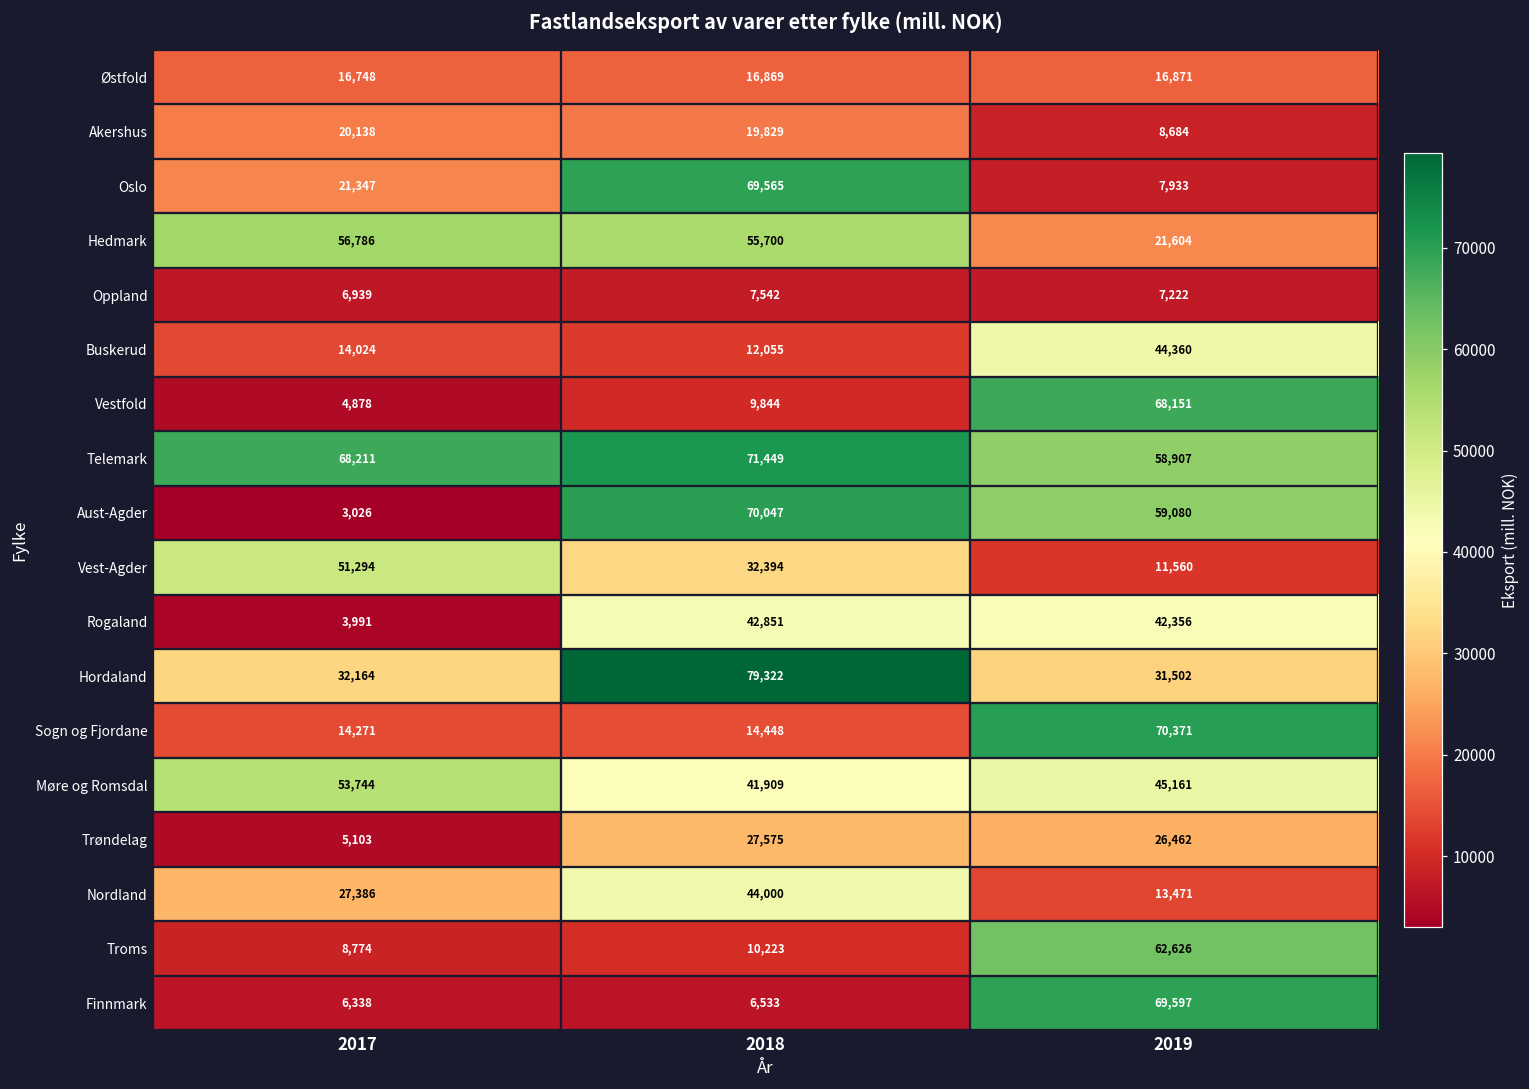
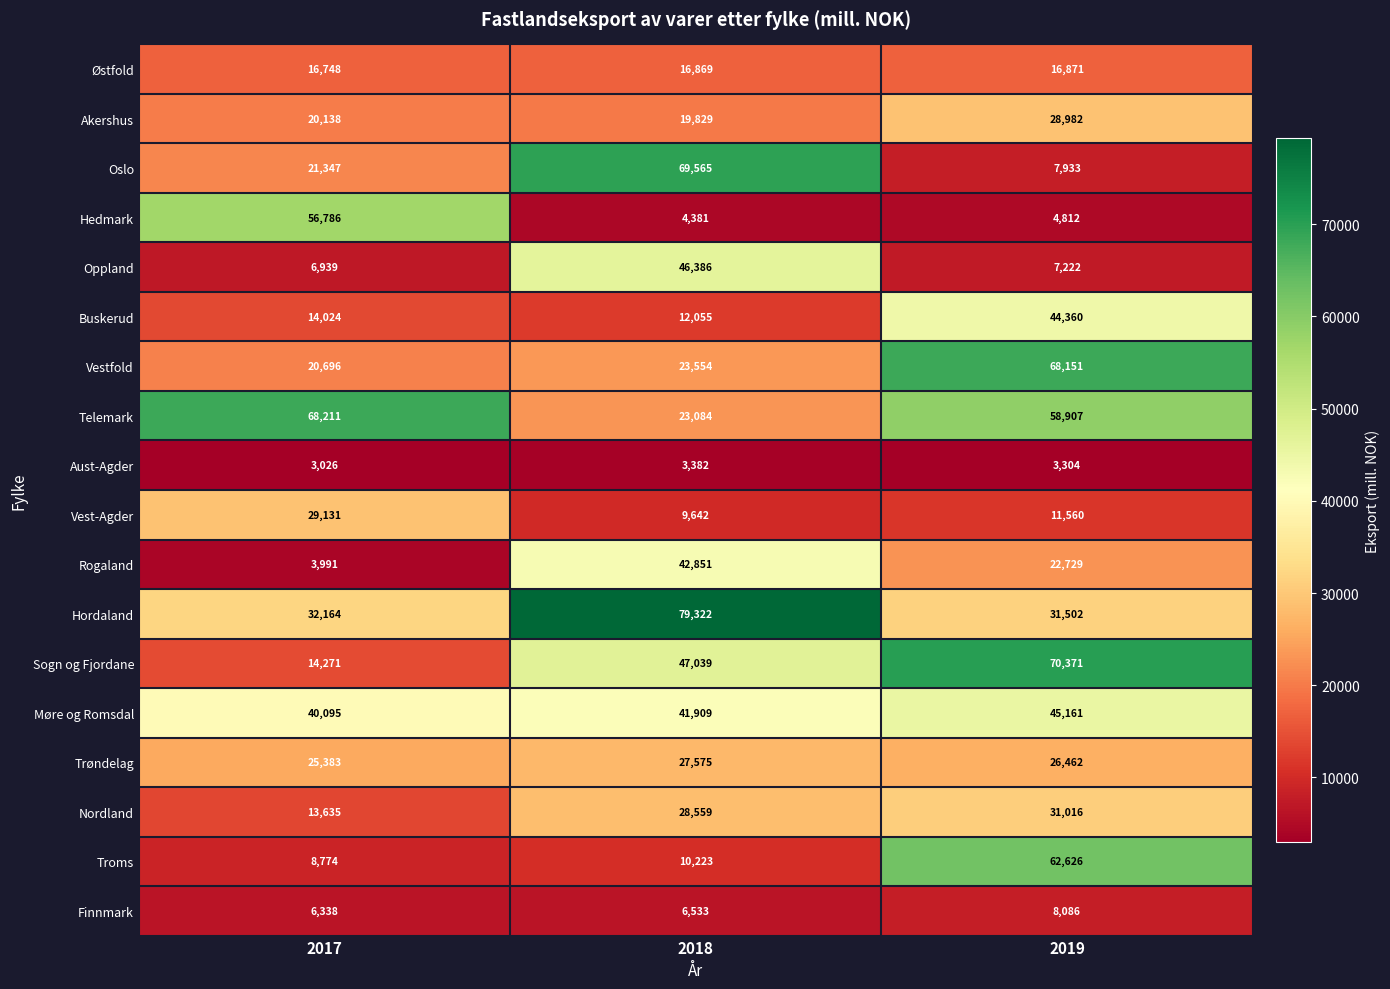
  {
    "Østfold": {
      "2017": "16,748",
      "2018": "16,869",
      "2019": "16,871"
    },
    "Akershus": {
      "2017": "20,138",
      "2018": "19,829",
-     "2019": "8,684"
+     "2019": "28,982"
    },
    "Oslo": {
      "2017": "21,347",
      "2018": "69,565",
      "2019": "7,933"
    },
    "Hedmark": {
      "2017": "56,786",
-     "2018": "55,700",
-     "2019": "21,604"
+     "2018": "4,381",
+     "2019": "4,812"
    },
    "Oppland": {
      "2017": "6,939",
-     "2018": "7,542",
+     "2018": "46,386",
      "2019": "7,222"
    },
    "Buskerud": {
      "2017": "14,024",
      "2018": "12,055",
      "2019": "44,360"
    },
    "Vestfold": {
-     "2017": "4,878",
-     "2018": "9,844",
+     "2017": "20,696",
+     "2018": "23,554",
      "2019": "68,151"
    },
    "Telemark": {
      "2017": "68,211",
-     "2018": "71,449",
+     "2018": "23,084",
      "2019": "58,907"
    },
    "Aust-Agder": {
      "2017": "3,026",
-     "2018": "70,047",
-     "2019": "59,080"
+     "2018": "3,382",
+     "2019": "3,304"
    },
    "Vest-Agder": {
-     "2017": "51,294",
-     "2018": "32,394",
+     "2017": "29,131",
+     "2018": "9,642",
      "2019": "11,560"
    },
    "Rogaland": {
      "2017": "3,991",
      "2018": "42,851",
-     "2019": "42,356"
+     "2019": "22,729"
    },
    "Hordaland": {
      "2017": "32,164",
      "2018": "79,322",
      "2019": "31,502"
    },
    "Sogn og Fjordane": {
      "2017": "14,271",
-     "2018": "14,448",
+     "2018": "47,039",
      "2019": "70,371"
    },
    "Møre og Romsdal": {
-     "2017": "53,744",
+     "2017": "40,095",
      "2018": "41,909",
      "2019": "45,161"
    },
    "Trøndelag": {
-     "2017": "5,103",
+     "2017": "25,383",
      "2018": "27,575",
      "2019": "26,462"
    },
    "Nordland": {
-     "2017": "27,386",
-     "2018": "44,000",
-     "2019": "13,471"
+     "2017": "13,635",
+     "2018": "28,559",
+     "2019": "31,016"
    },
    "Troms": {
      "2017": "8,774",
      "2018": "10,223",
      "2019": "62,626"
    },
    "Finnmark": {
      "2017": "6,338",
      "2018": "6,533",
-     "2019": "69,597"
+     "2019": "8,086"
    }
  }
